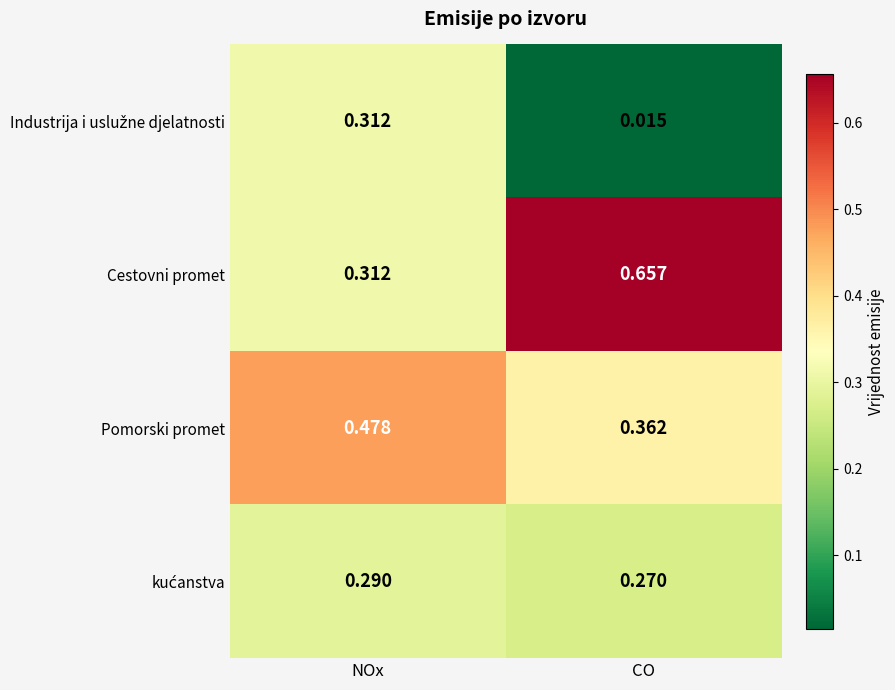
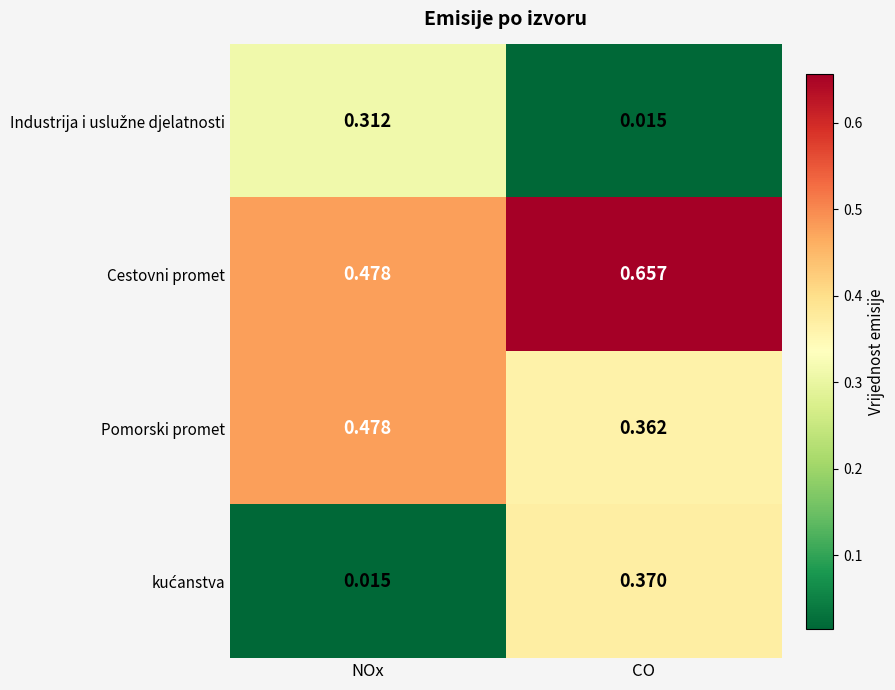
  {
    "Industrija i uslužne djelatnosti": {
      "NOx": 0.312,
      "CO": 0.015
    },
    "Cestovni promet": {
-     "NOx": 0.312,
+     "NOx": 0.478,
      "CO": 0.657
    },
    "Pomorski promet": {
      "NOx": 0.478,
      "CO": 0.362
    },
    "kućanstva": {
-     "NOx": 0.290,
-     "CO": 0.270
+     "NOx": 0.015,
+     "CO": 0.370
    }
  }
